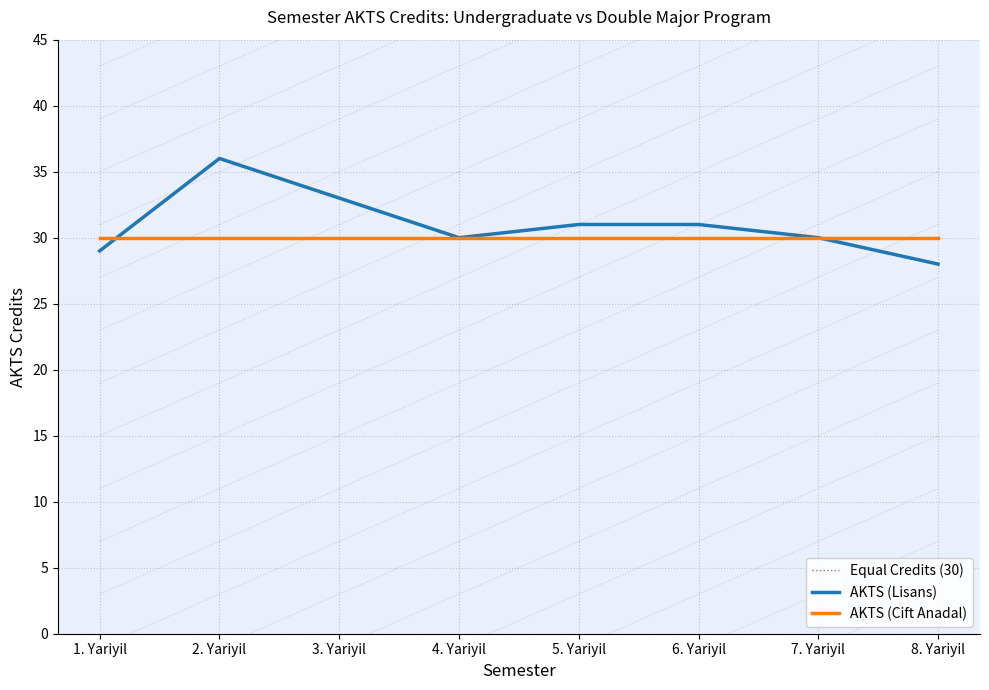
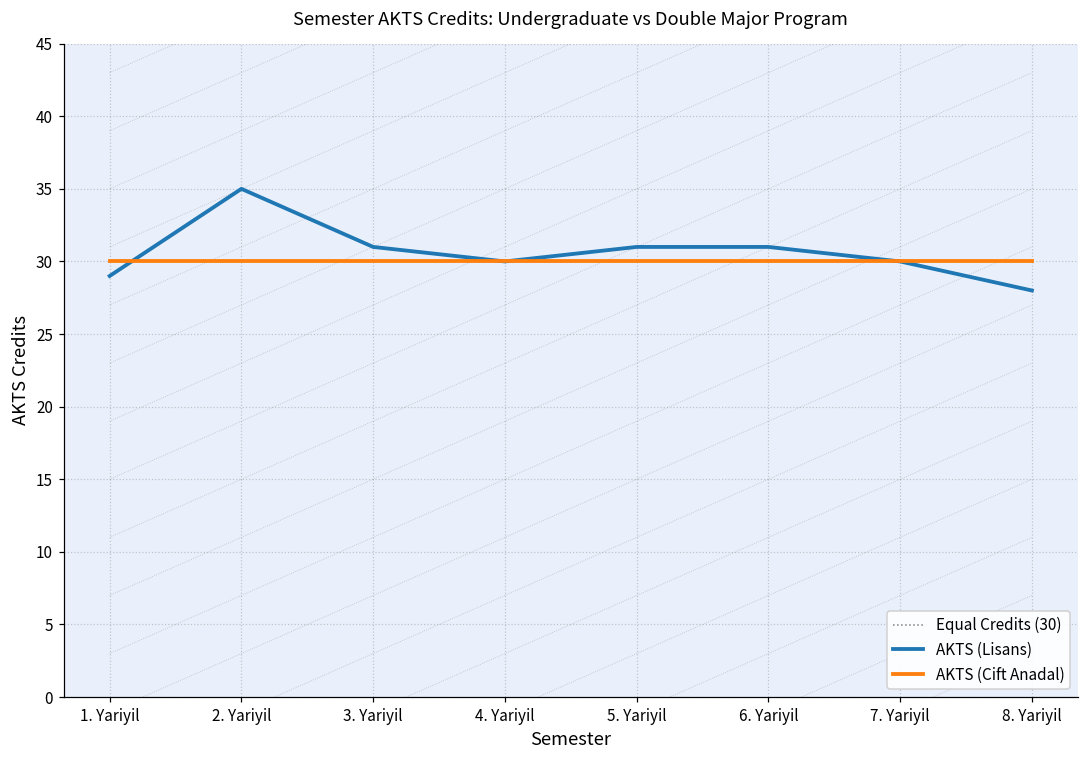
  {
    "AKTS (Lisans)": {
      "1. Yariyil": 29,
-     "2. Yariyil": 36,
-     "3. Yariyil": 33,
+     "2. Yariyil": 35,
+     "3. Yariyil": 31,
      "5. Yariyil": 31,
      "6. Yariyil": 31,
      "8. Yariyil": 28
    },
    "AKTS (Cift Anadal)": {
      "1. Yariyil": 30,
      "2. Yariyil": 30,
      "3. Yariyil": 30,
      "5. Yariyil": 30,
      "6. Yariyil": 30,
      "8. Yariyil": 30
    }
  }
